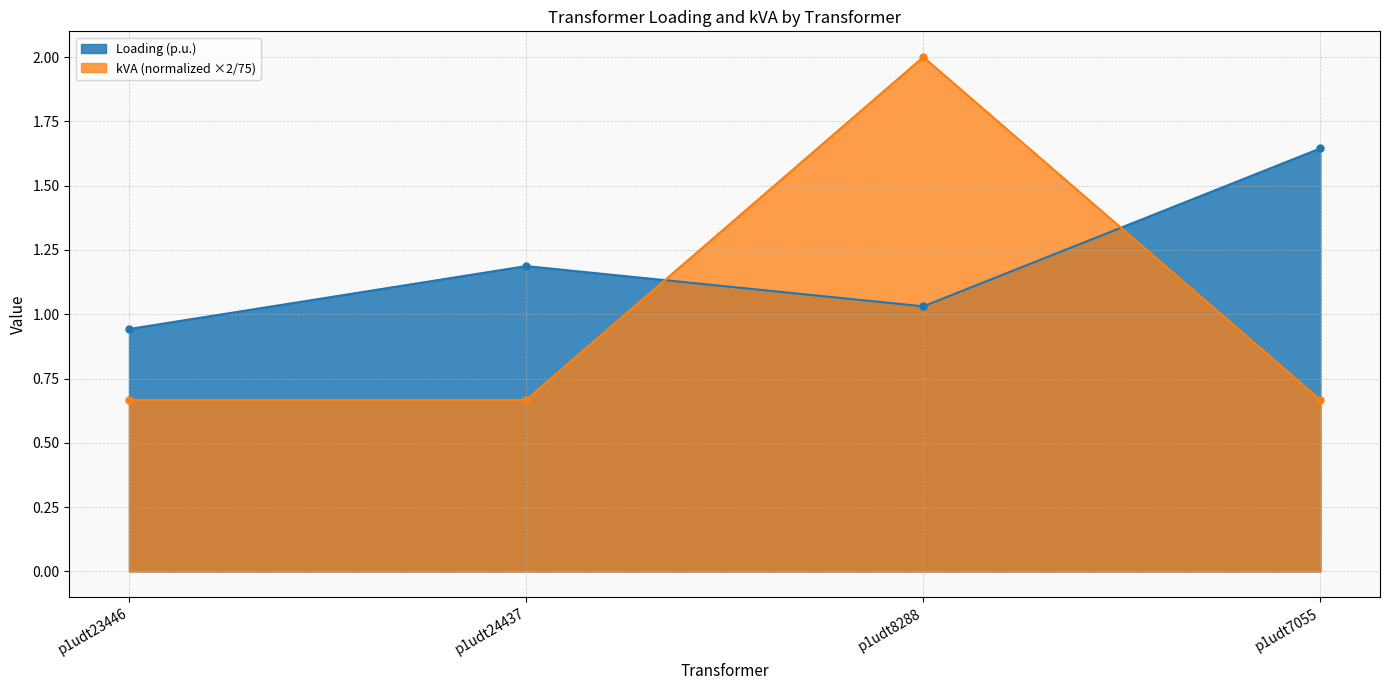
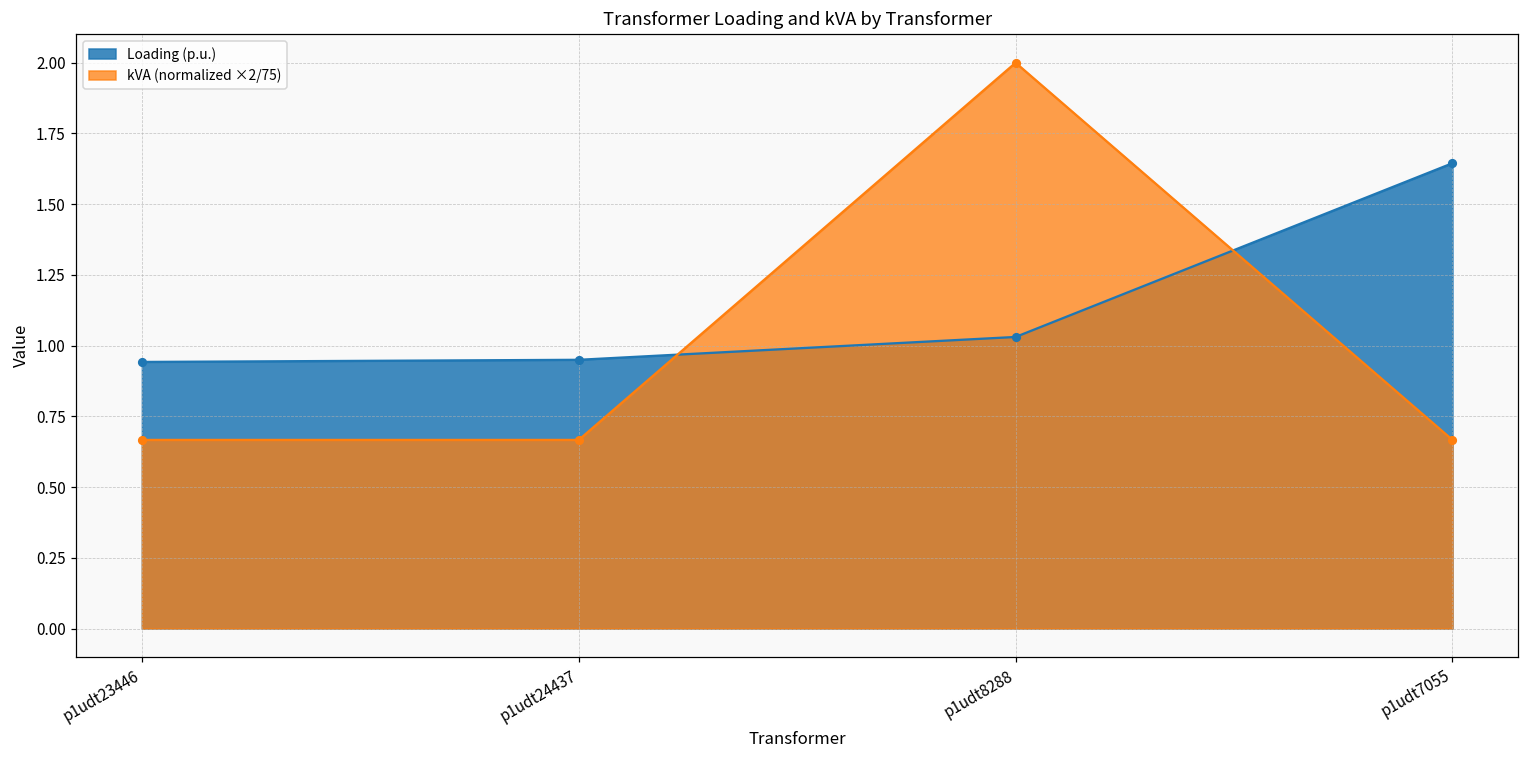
  {
    "Loading (p.u.)": {
      "p1udt23446": 0.94,
-     "p1udt24437": 1.19,
+     "p1udt24437": 0.95,
      "p1udt8288": 1.03,
      "p1udt7055": 1.64
    },
    "kVA (normalized ×2/75)": {
      "p1udt23446": 0.67,
      "p1udt24437": 0.67,
      "p1udt8288": 2.00,
      "p1udt7055": 0.67
    }
  }
